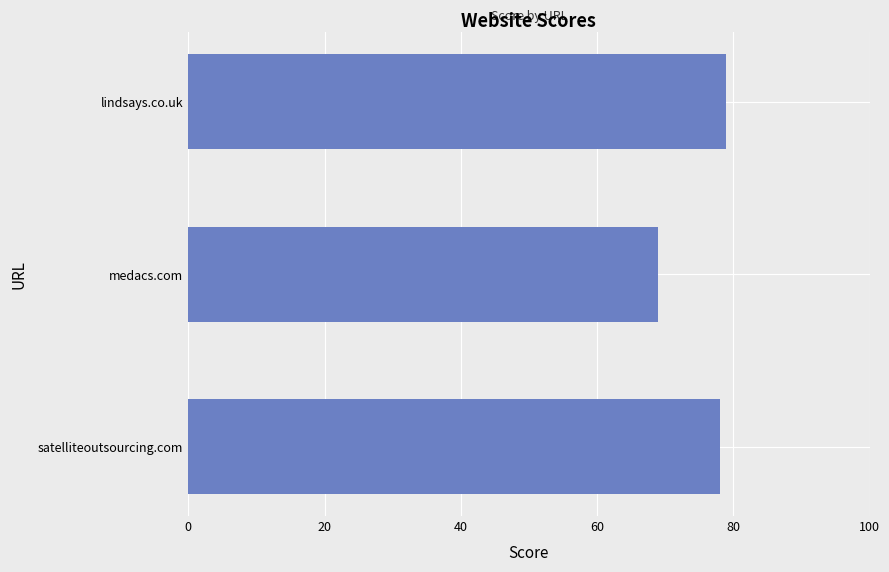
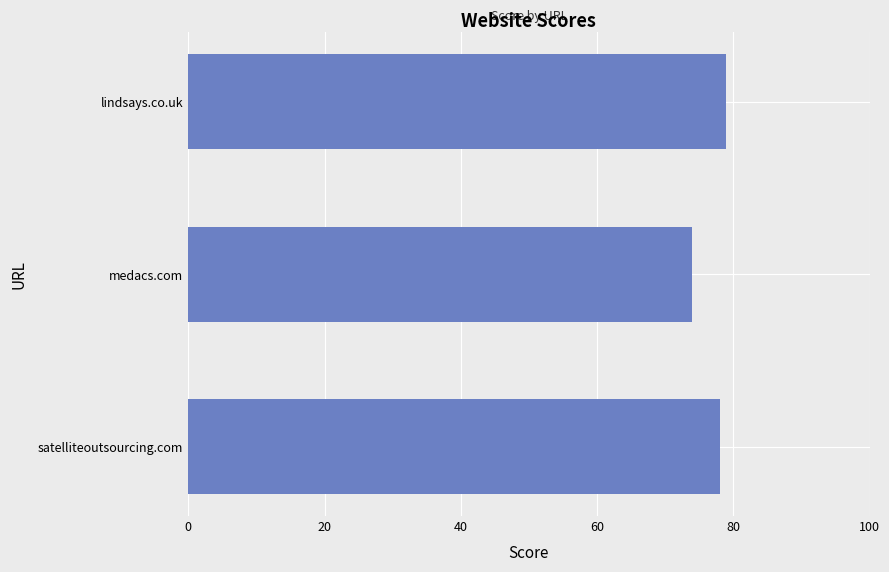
  {
    "lindsays.co.uk": 79,
-   "medacs.com": 69,
+   "medacs.com": 74,
    "satelliteoutsourcing.com": 78
  }
